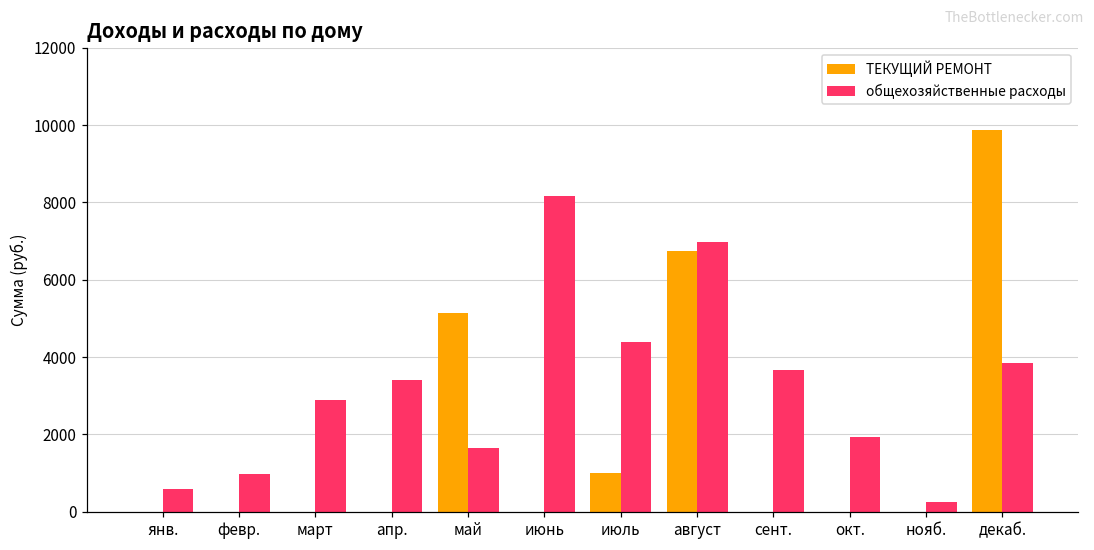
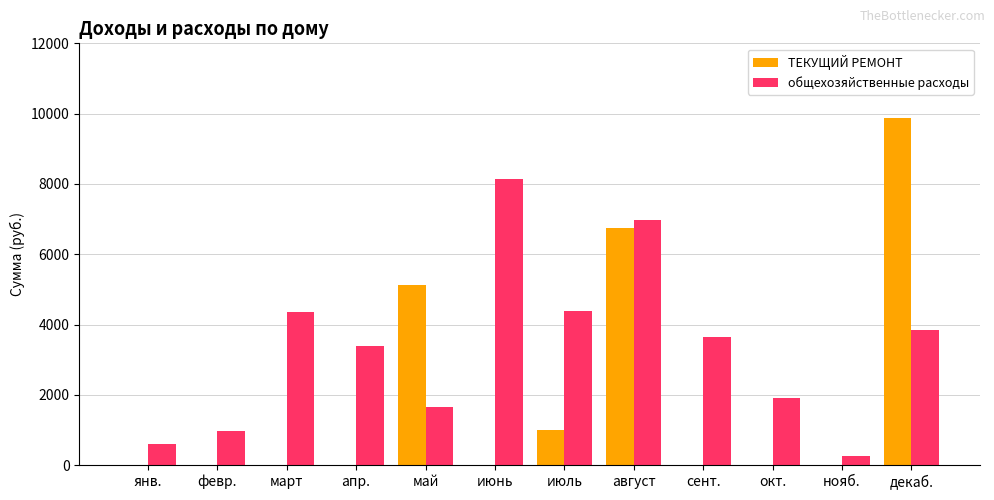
  {
    "ТЕКУЩИЙ РЕМОНТ": {
      "янв.": 0,
      "февр.": 0,
      "март": 0,
      "апр.": 0,
      "май": 5100,
      "июнь": 0,
      "июль": 1000,
      "август": 6700,
      "сент.": 0,
      "окт.": 0,
      "нояб.": 0,
      "декаб.": 9900
    },
    "общехозяйственные расходы": {
      "янв.": 600,
      "февр.": 1000,
-     "март": 2900,
+     "март": 4300,
      "апр.": 3400,
      "май": 1600,
      "июнь": 8200,
      "июль": 4400,
      "август": 7000,
      "сент.": 3700,
      "окт.": 1900,
      "нояб.": 300,
      "декаб.": 3800
    }
  }
